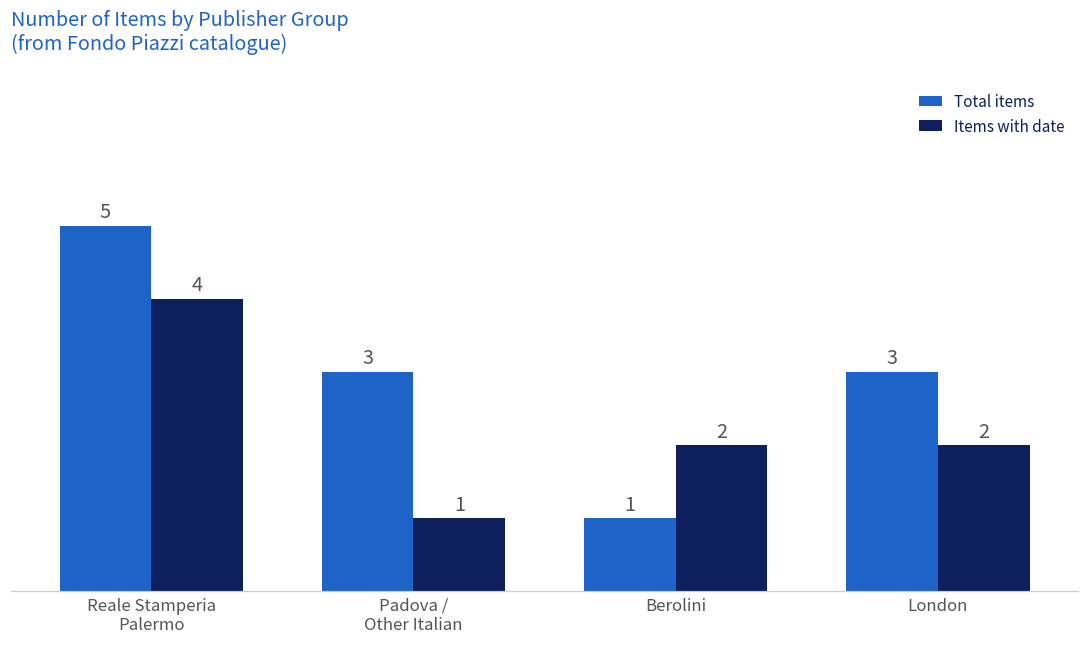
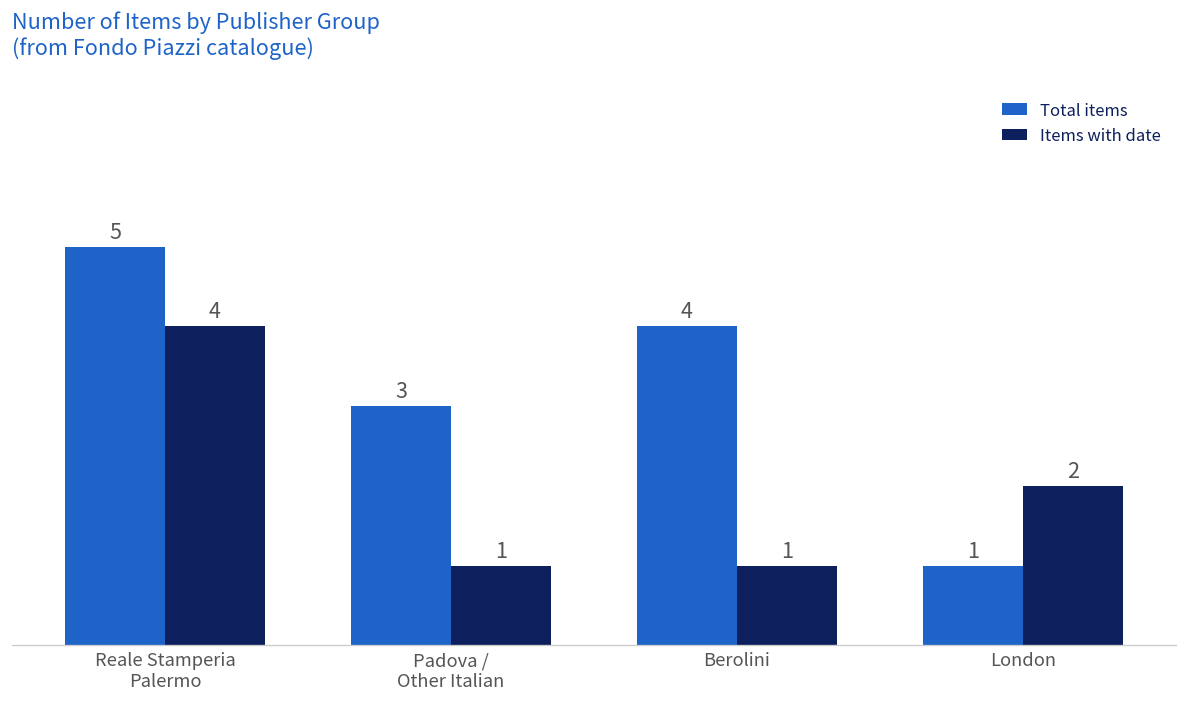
  {
    "Total items": {
      "Reale Stamperia Palermo": 5,
      "Padova / Other Italian": 3,
-     "Berolini": 1,
-     "London": 3
+     "Berolini": 4,
+     "London": 1
    },
    "Items with date": {
      "Reale Stamperia Palermo": 4,
      "Padova / Other Italian": 1,
-     "Berolini": 2,
+     "Berolini": 1,
      "London": 2
    }
  }
